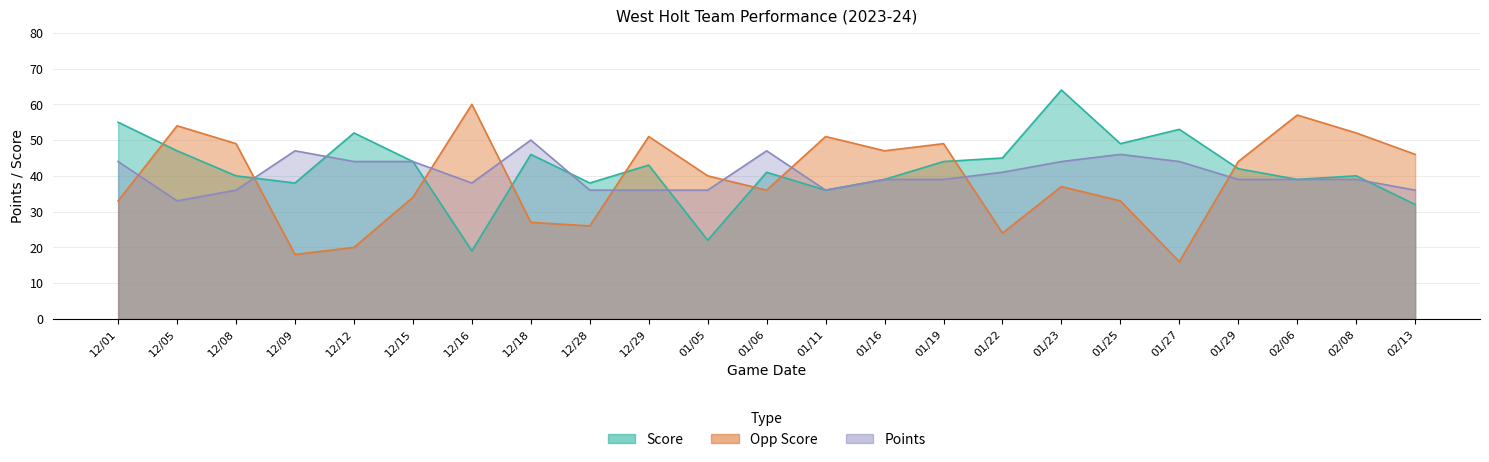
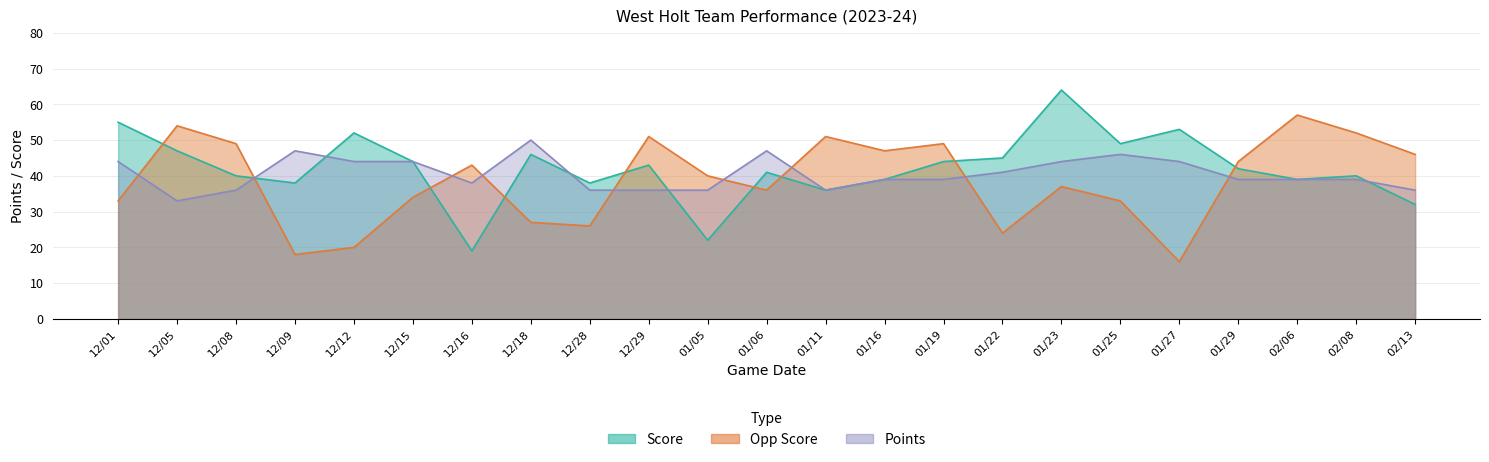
  {
    "Score": {
      "12/01": 55,
      "12/05": 47,
      "12/08": 40,
      "12/09": 38,
      "12/12": 52,
      "12/16": 19,
      "12/18": 46,
      "12/28": 38,
      "12/29": 43,
      "01/05": 22,
      "01/06": 41,
      "01/19": 44,
      "01/22": 45,
      "01/23": 64,
      "01/25": 49,
      "01/27": 53,
      "01/29": 42,
      "02/08": 40,
      "02/13": 32
    },
    "Opp Score": {
      "12/01": 33,
      "12/05": 54,
      "12/08": 49,
      "12/09": 18,
      "12/12": 20,
      "12/15": 34,
-     "12/16": 60,
+     "12/16": 43,
      "12/18": 27,
      "12/28": 26,
      "12/29": 51,
      "01/05": 40,
      "01/06": 36,
      "01/11": 51,
      "01/16": 47,
      "01/19": 49,
      "01/22": 24,
      "01/23": 37,
      "01/25": 33,
      "01/27": 16,
      "01/29": 44,
      "02/06": 57,
      "02/08": 52,
      "02/13": 46
    },
    "Points": {
      "12/01": 44,
      "12/05": 33,
      "12/08": 36,
      "12/09": 47,
      "12/12": 44,
      "12/16": 38,
      "12/18": 50,
      "12/28": 36,
      "12/29": 36,
      "01/05": 36,
      "01/06": 47,
      "01/19": 39,
      "01/22": 41,
      "01/23": 44,
      "01/25": 46,
      "01/27": 44,
      "01/29": 39,
      "02/08": 39,
      "02/13": 36
    }
  }
